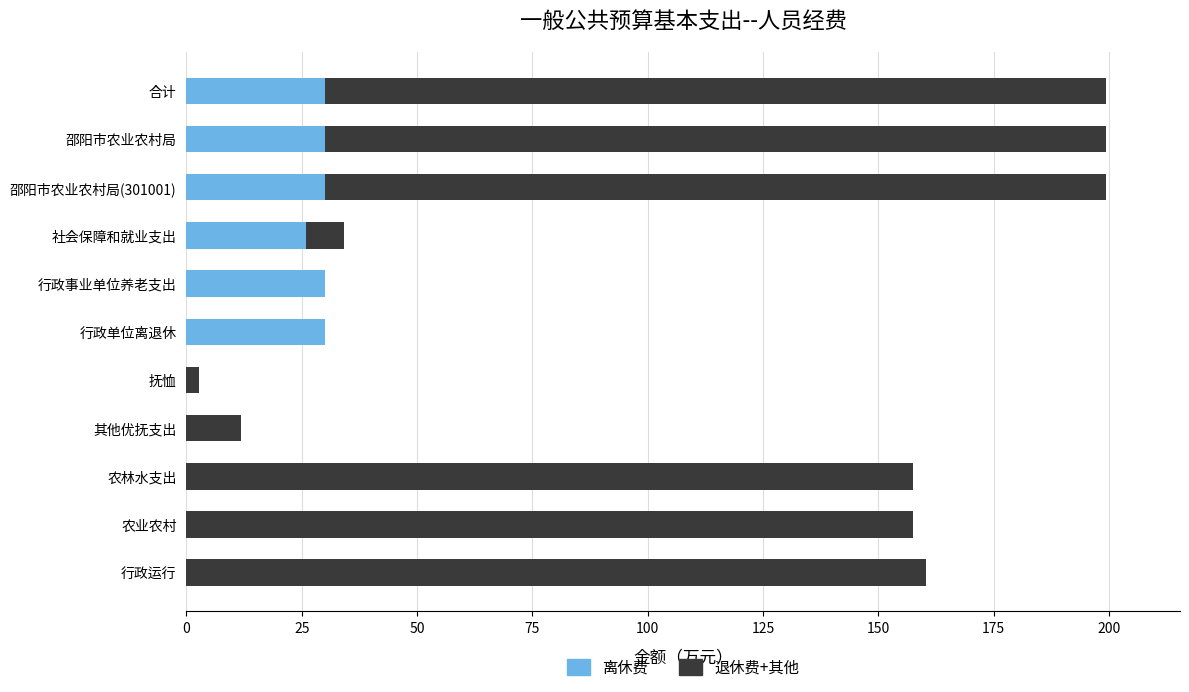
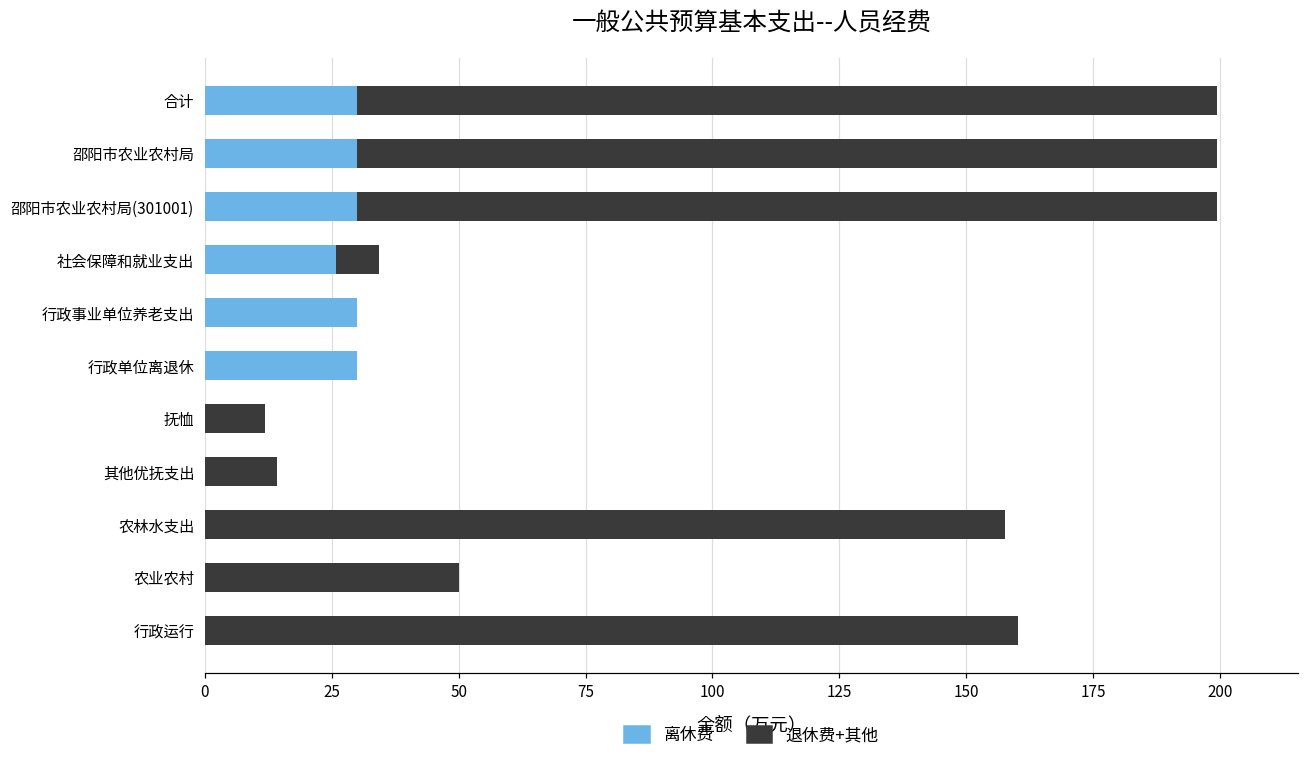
  {
    "离休费": {
      "合计": 30,
      "邵阳市农业农村局": 30,
      "邵阳市农业农村局(301001)": 30,
      "社会保障和就业支出": 26,
      "行政事业单位养老支出": 30,
      "行政单位离退休": 30,
      "抚恤": 0,
      "其他优抚支出": 0,
      "农林水支出": 0,
      "农业农村": 0,
      "行政运行": 0
    },
    "退休费+其他": {
      "合计": 169,
      "邵阳市农业农村局": 169,
      "邵阳市农业农村局(301001)": 169,
      "社会保障和就业支出": 8,
      "行政事业单位养老支出": 0,
      "行政单位离退休": 0,
-     "抚恤": 3,
-     "其他优抚支出": 12,
+     "抚恤": 12,
+     "其他优抚支出": 14,
      "农林水支出": 158,
-     "农业农村": 158,
+     "农业农村": 50,
      "行政运行": 160
    }
  }
